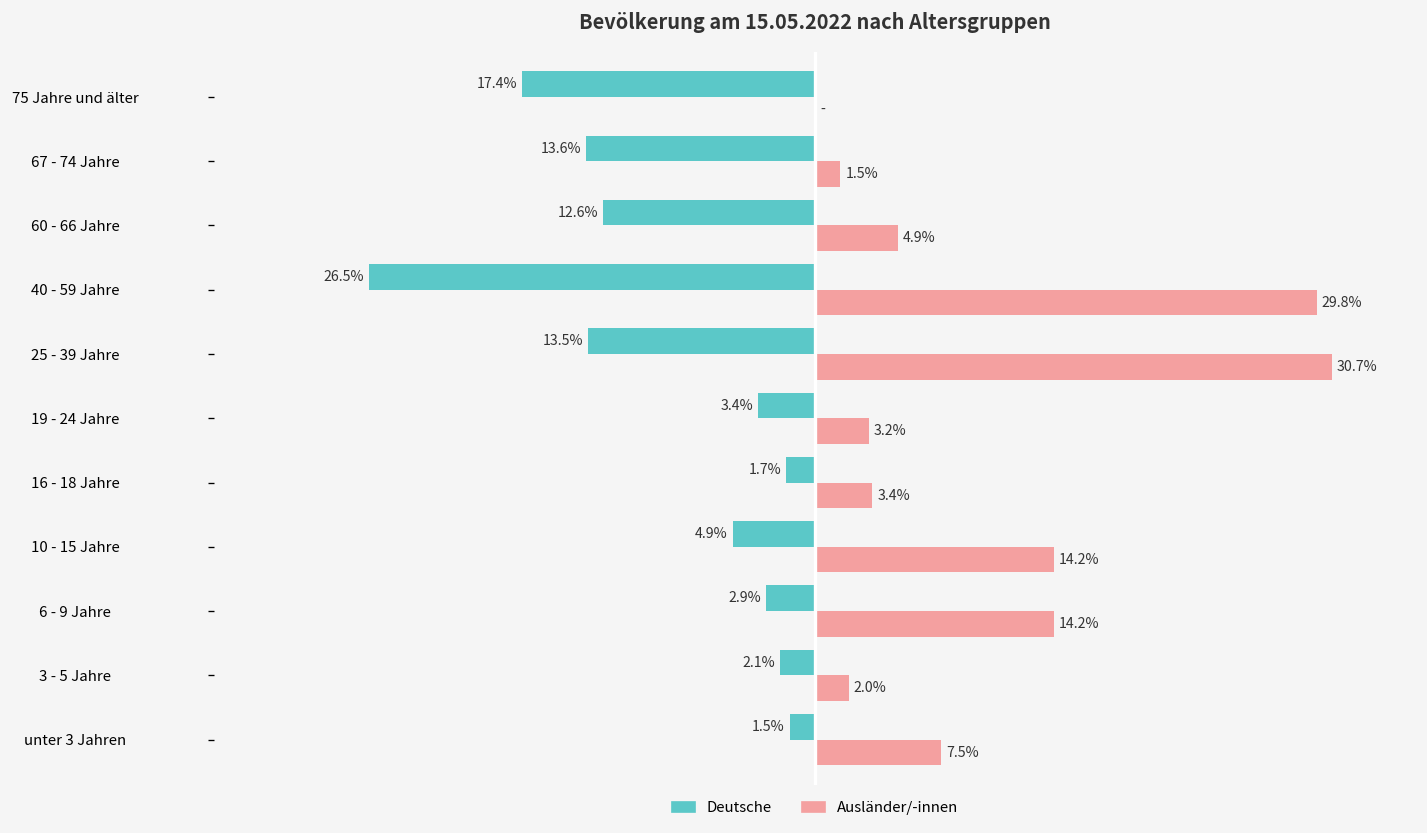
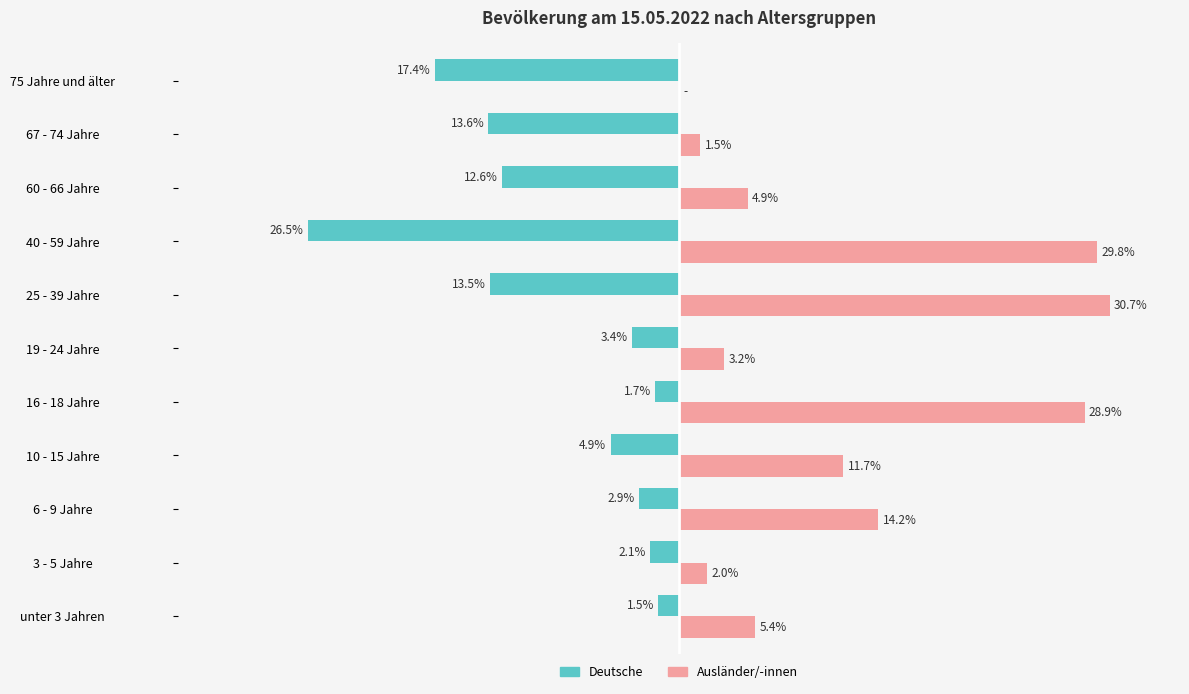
  {
    "Ausländer/-innen": {
      "67 - 74 Jahre": "1.5%",
      "60 - 66 Jahre": "4.9%",
      "40 - 59 Jahre": "29.8%",
      "25 - 39 Jahre": "30.7%",
      "19 - 24 Jahre": "3.2%",
-     "16 - 18 Jahre": "3.4%",
-     "10 - 15 Jahre": "14.2%",
+     "16 - 18 Jahre": "28.9%",
+     "10 - 15 Jahre": "11.7%",
      "6 - 9 Jahre": "14.2%",
      "3 - 5 Jahre": "2.0%",
-     "unter 3 Jahren": "7.5%"
+     "unter 3 Jahren": "5.4%"
    }
  }
